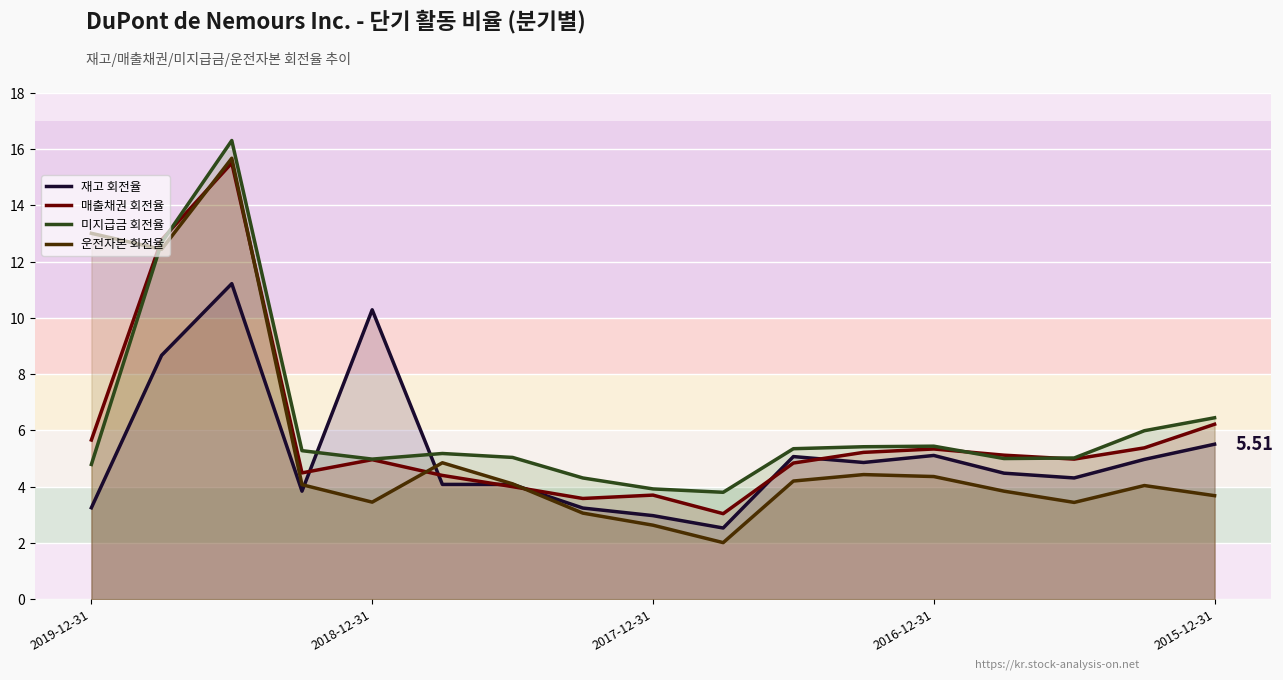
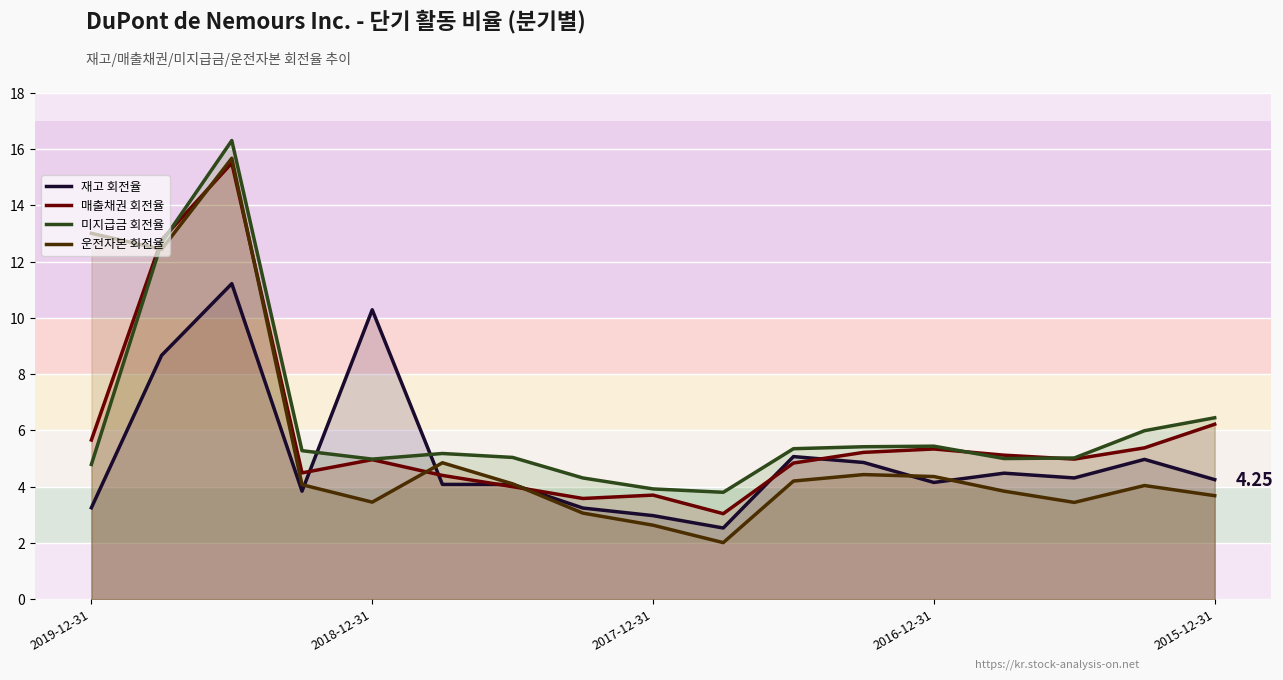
  {
    "재고 회전율": {
-     "2016-12-31": 5.1,
-     "2015-12-31": 5.51
+     "2016-12-31": 4.2,
+     "2015-12-31": 4.25
    }
  }
